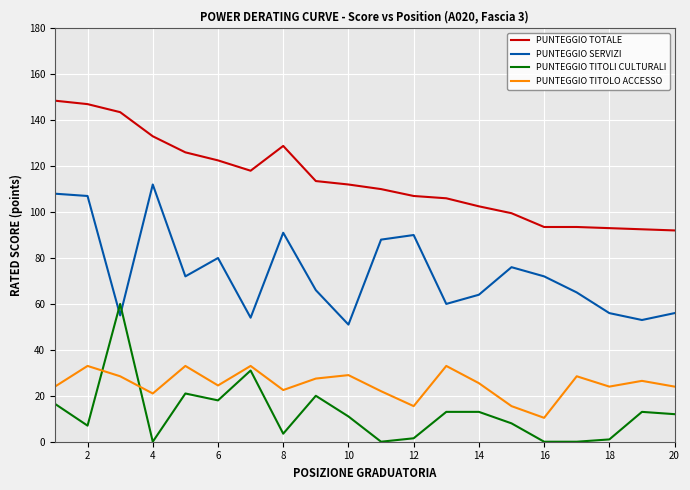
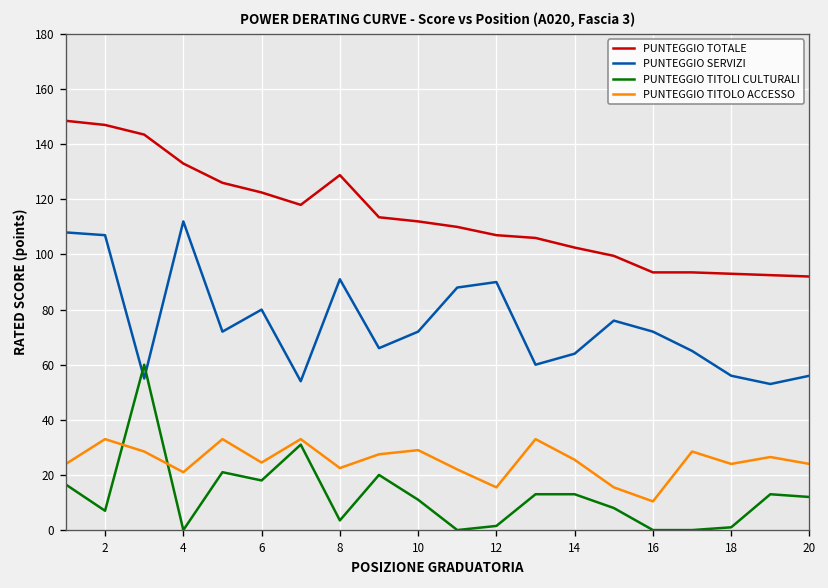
  {
    "PUNTEGGIO TOTALE": {
      "2": 147,
      "4": 133,
      "6": 123,
      "8": 129,
      "10": 112,
      "12": 107,
      "14": 103,
      "16": 94,
      "18": 93,
      "20": 92
    },
    "PUNTEGGIO SERVIZI": {
      "2": 107,
      "4": 112,
      "6": 80,
      "8": 91,
-     "10": 51,
+     "10": 72,
      "12": 90,
      "14": 64,
      "16": 72,
      "18": 56,
      "20": 56
    },
    "PUNTEGGIO TITOLI CULTURALI": {
      "2": 7,
      "4": 0,
      "6": 18,
      "8": 4,
      "10": 11,
      "12": 2,
      "14": 13,
      "16": 0,
      "18": 1,
      "20": 12
    },
    "PUNTEGGIO TITOLO ACCESSO": {
      "2": 33,
      "4": 21,
      "6": 25,
      "8": 23,
      "10": 29,
      "12": 16,
      "14": 26,
      "16": 10,
      "18": 24,
      "20": 24
    }
  }
